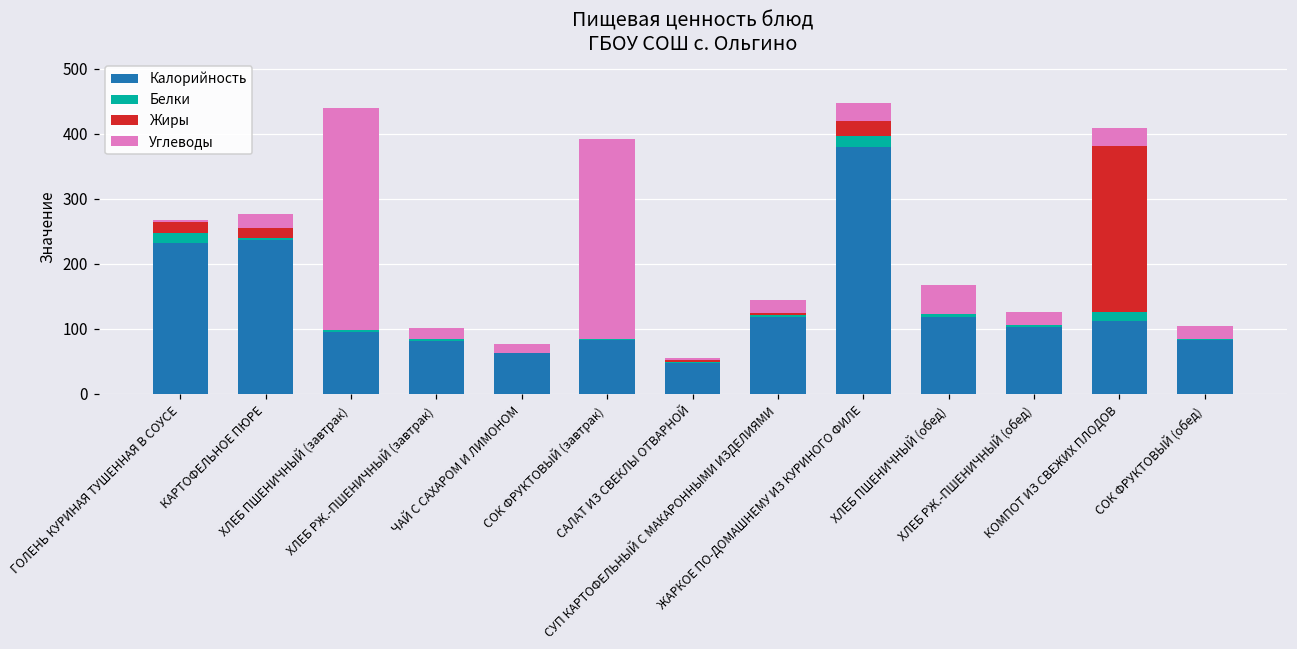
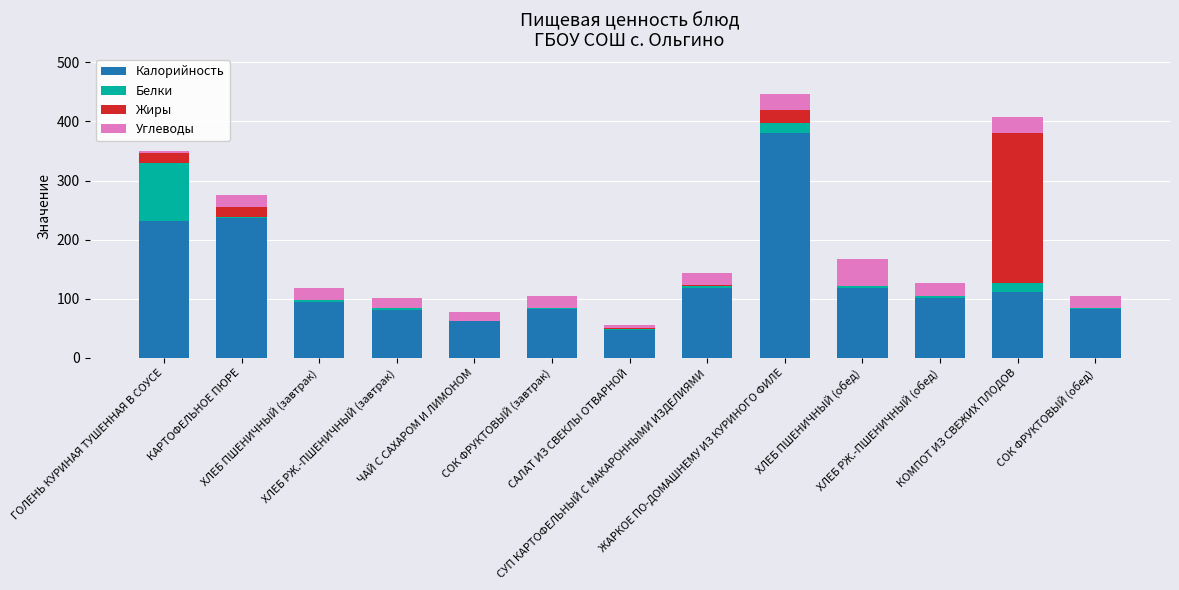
  {
    "Калорийность": {
      "ГОЛЕНЬ КУРИНАЯ ТУШЕННАЯ В СОУСЕ": 230,
      "КАРТОФЕЛЬНОЕ ПЮРЕ": 240,
      "ХЛЕБ ПШЕНИЧНЫЙ (завтрак)": 100,
      "ХЛЕБ РЖ.-ПШЕНИЧНЫЙ (завтрак)": 80,
      "ЧАЙ С САХАРОМ И ЛИМОНОМ": 60,
      "СОК ФРУКТОВЫЙ (завтрак)": 80,
      "САЛАТ ИЗ СВЕКЛЫ ОТВАРНОЙ": 50,
      "СУП КАРТОФЕЛЬНЫЙ С МАКАРОННЫМИ ИЗДЕЛИЯМИ": 120,
      "ЖАРКОЕ ПО-ДОМАШНЕМУ ИЗ КУРИНОГО ФИЛЕ": 380,
      "ХЛЕБ ПШЕНИЧНЫЙ (обед)": 120,
      "ХЛЕБ РЖ.-ПШЕНИЧНЫЙ (обед)": 100,
      "КОМПОТ ИЗ СВЕЖИХ ПЛОДОВ": 110,
      "СОК ФРУКТОВЫЙ (обед)": 80
    },
    "Белки": {
-     "ГОЛЕНЬ КУРИНАЯ ТУШЕННАЯ В СОУСЕ": 20,
+     "ГОЛЕНЬ КУРИНАЯ ТУШЕННАЯ В СОУСЕ": 100,
      "ЧАЙ С САХАРОМ И ЛИМОНОМ": 0,
      "ЖАРКОЕ ПО-ДОМАШНЕМУ ИЗ КУРИНОГО ФИЛЕ": 20,
      "КОМПОТ ИЗ СВЕЖИХ ПЛОДОВ": 20
    },
    "Жиры": {
      "ГОЛЕНЬ КУРИНАЯ ТУШЕННАЯ В СОУСЕ": 20,
      "КАРТОФЕЛЬНОЕ ПЮРЕ": 20,
      "ХЛЕБ ПШЕНИЧНЫЙ (завтрак)": 0,
      "ХЛЕБ РЖ.-ПШЕНИЧНЫЙ (завтрак)": 0,
      "ЧАЙ С САХАРОМ И ЛИМОНОМ": 0,
      "СОК ФРУКТОВЫЙ (завтрак)": 0,
      "ЖАРКОЕ ПО-ДОМАШНЕМУ ИЗ КУРИНОГО ФИЛЕ": 20,
      "ХЛЕБ ПШЕНИЧНЫЙ (обед)": 0,
      "ХЛЕБ РЖ.-ПШЕНИЧНЫЙ (обед)": 0,
      "КОМПОТ ИЗ СВЕЖИХ ПЛОДОВ": 260,
      "СОК ФРУКТОВЫЙ (обед)": 0
    },
    "Углеводы": {
      "КАРТОФЕЛЬНОЕ ПЮРЕ": 20,
-     "ХЛЕБ ПШЕНИЧНЫЙ (завтрак)": 340,
+     "ХЛЕБ ПШЕНИЧНЫЙ (завтрак)": 20,
      "ХЛЕБ РЖ.-ПШЕНИЧНЫЙ (завтрак)": 20,
      "ЧАЙ С САХАРОМ И ЛИМОНОМ": 20,
-     "СОК ФРУКТОВЫЙ (завтрак)": 310,
+     "СОК ФРУКТОВЫЙ (завтрак)": 20,
      "СУП КАРТОФЕЛЬНЫЙ С МАКАРОННЫМИ ИЗДЕЛИЯМИ": 20,
      "ЖАРКОЕ ПО-ДОМАШНЕМУ ИЗ КУРИНОГО ФИЛЕ": 30,
      "ХЛЕБ ПШЕНИЧНЫЙ (обед)": 50,
      "ХЛЕБ РЖ.-ПШЕНИЧНЫЙ (обед)": 20,
      "КОМПОТ ИЗ СВЕЖИХ ПЛОДОВ": 30,
      "СОК ФРУКТОВЫЙ (обед)": 20
    }
  }
